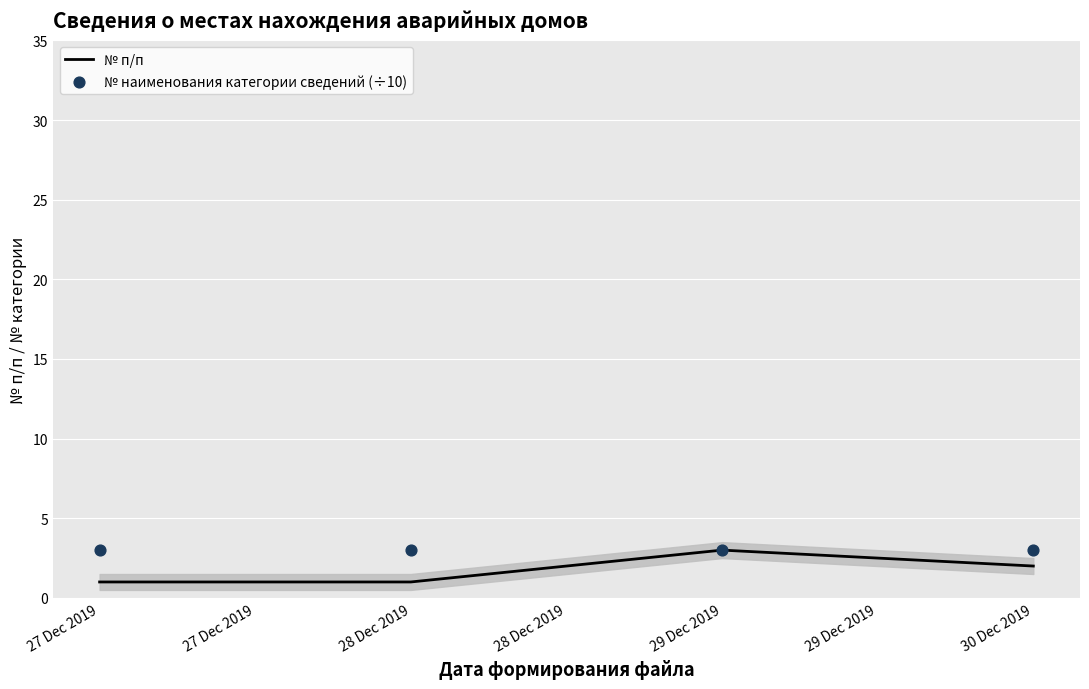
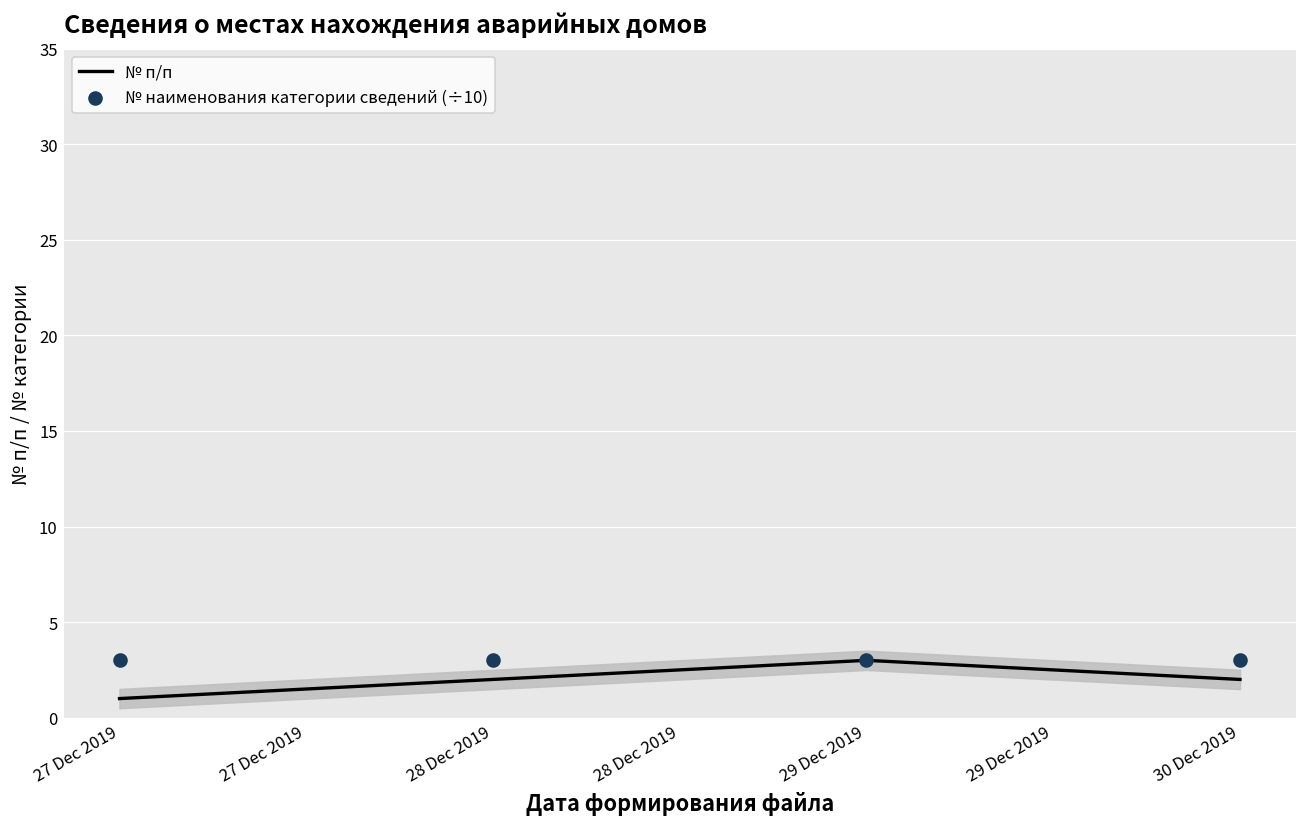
  {
    "№ п/п": {
      "27 Dec 2019": 1,
-     "28 Dec 2019": 1,
+     "28 Dec 2019": 2,
      "30 Dec 2019": 2
    }
  }
